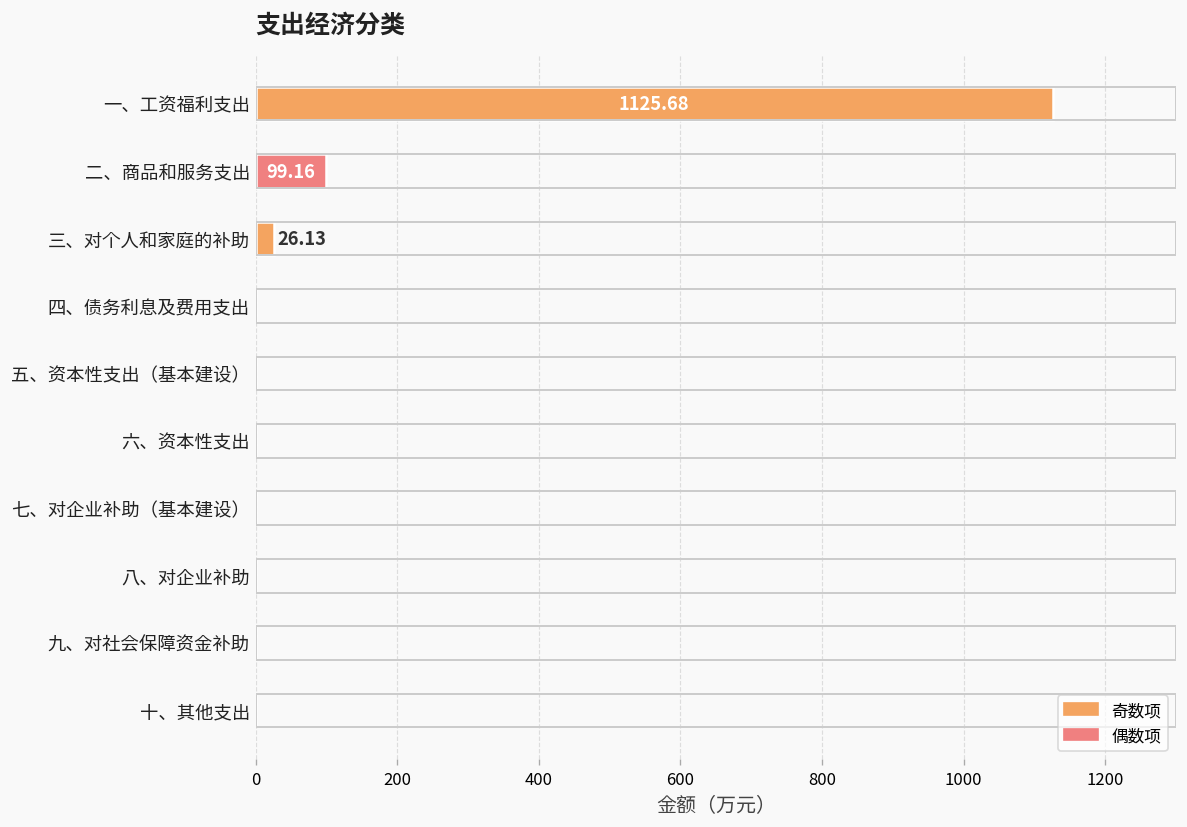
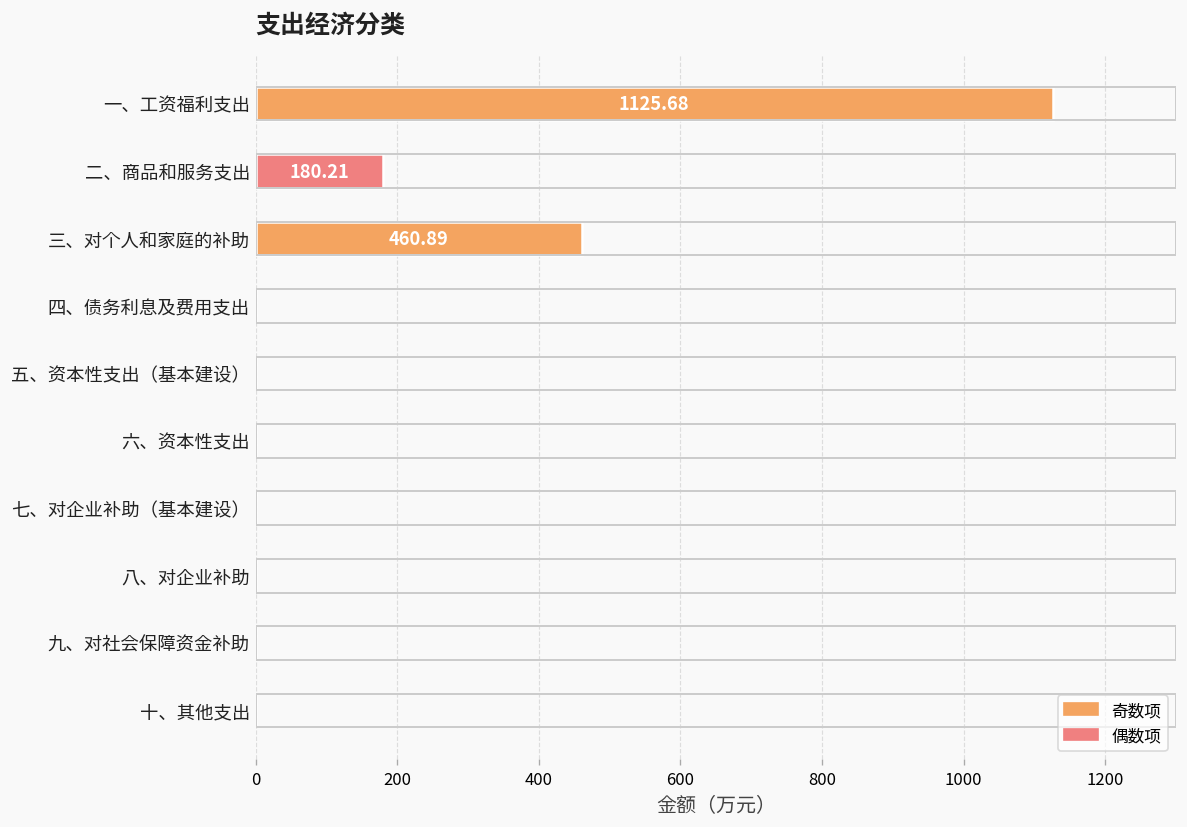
  {
    "一、工资福利支出": 1125.68,
-   "二、商品和服务支出": 99.16,
-   "三、对个人和家庭的补助": 26.13
+   "二、商品和服务支出": 180.21,
+   "三、对个人和家庭的补助": 460.89
  }
